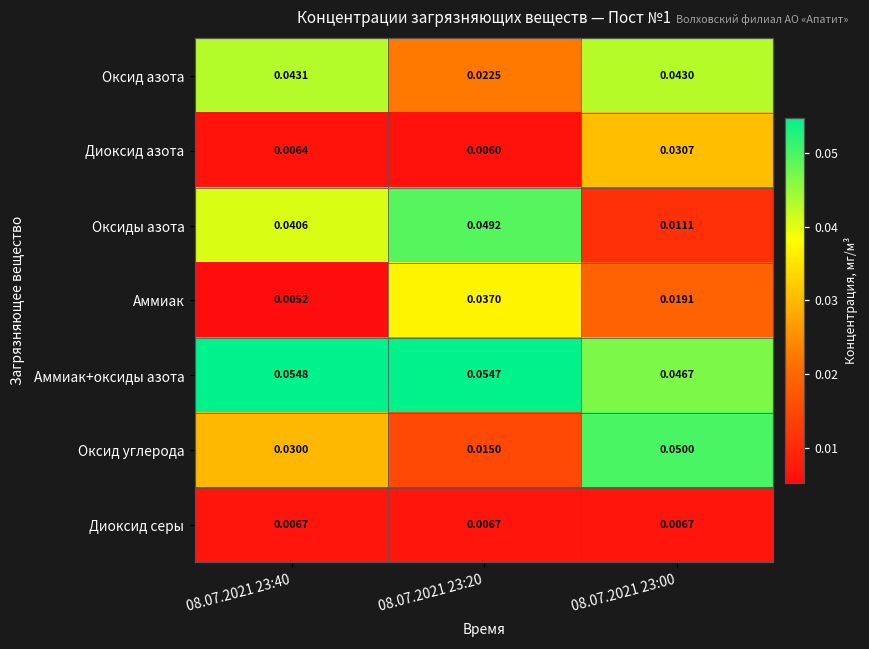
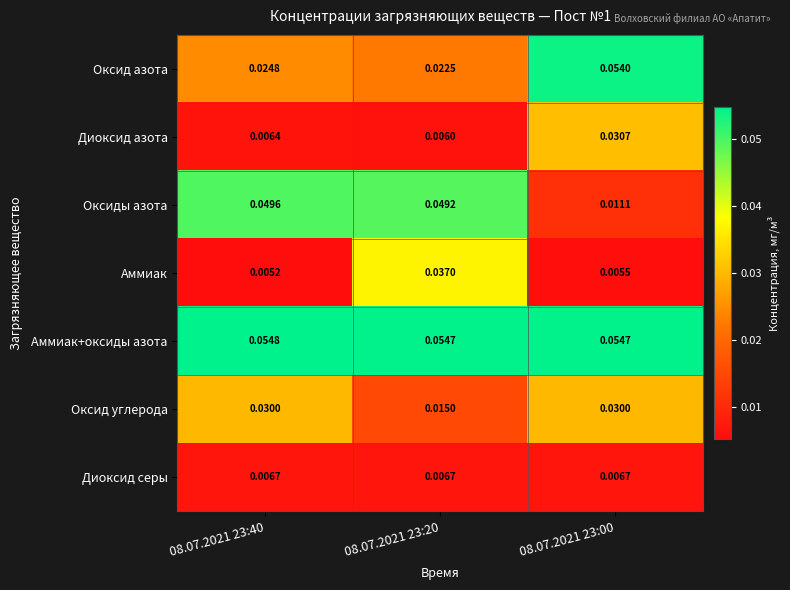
  {
    "Оксид азота": {
-     "08.07.2021 23:40": 0.0431,
+     "08.07.2021 23:40": 0.0248,
      "08.07.2021 23:20": 0.0225,
-     "08.07.2021 23:00": 0.0430
+     "08.07.2021 23:00": 0.0540
    },
    "Диоксид азота": {
      "08.07.2021 23:40": 0.0064,
      "08.07.2021 23:20": 0.0060,
      "08.07.2021 23:00": 0.0307
    },
    "Оксиды азота": {
-     "08.07.2021 23:40": 0.0406,
+     "08.07.2021 23:40": 0.0496,
      "08.07.2021 23:20": 0.0492,
      "08.07.2021 23:00": 0.0111
    },
    "Аммиак": {
      "08.07.2021 23:40": 0.0052,
      "08.07.2021 23:20": 0.0370,
-     "08.07.2021 23:00": 0.0191
+     "08.07.2021 23:00": 0.0055
    },
    "Аммиак+оксиды азота": {
      "08.07.2021 23:40": 0.0548,
      "08.07.2021 23:20": 0.0547,
-     "08.07.2021 23:00": 0.0467
+     "08.07.2021 23:00": 0.0547
    },
    "Оксид углерода": {
      "08.07.2021 23:40": 0.0300,
      "08.07.2021 23:20": 0.0150,
-     "08.07.2021 23:00": 0.0500
+     "08.07.2021 23:00": 0.0300
    },
    "Диоксид серы": {
      "08.07.2021 23:40": 0.0067,
      "08.07.2021 23:20": 0.0067,
      "08.07.2021 23:00": 0.0067
    }
  }
